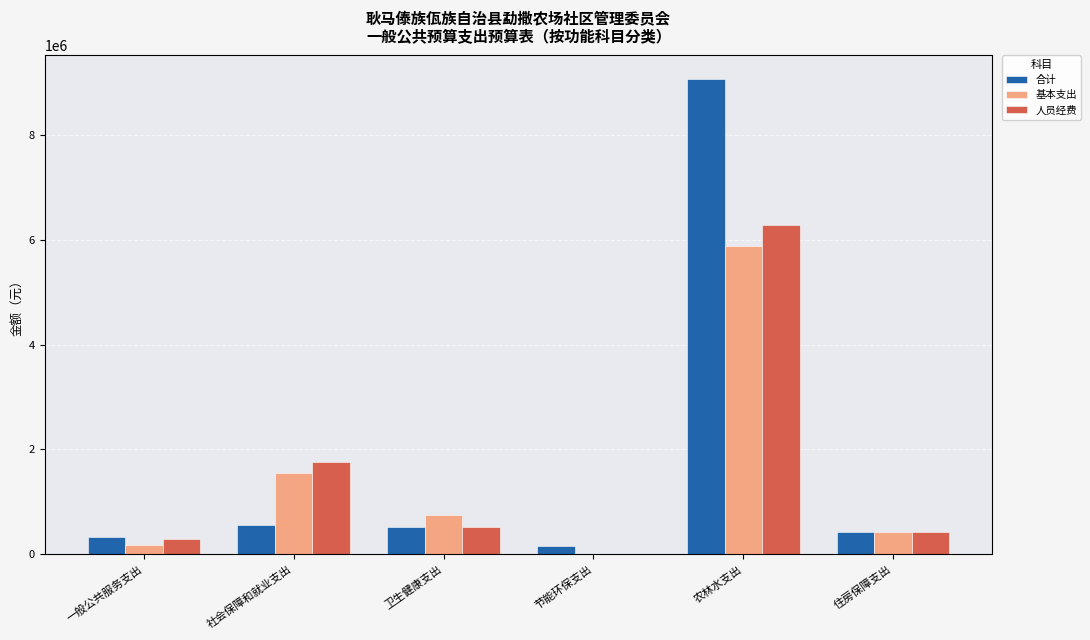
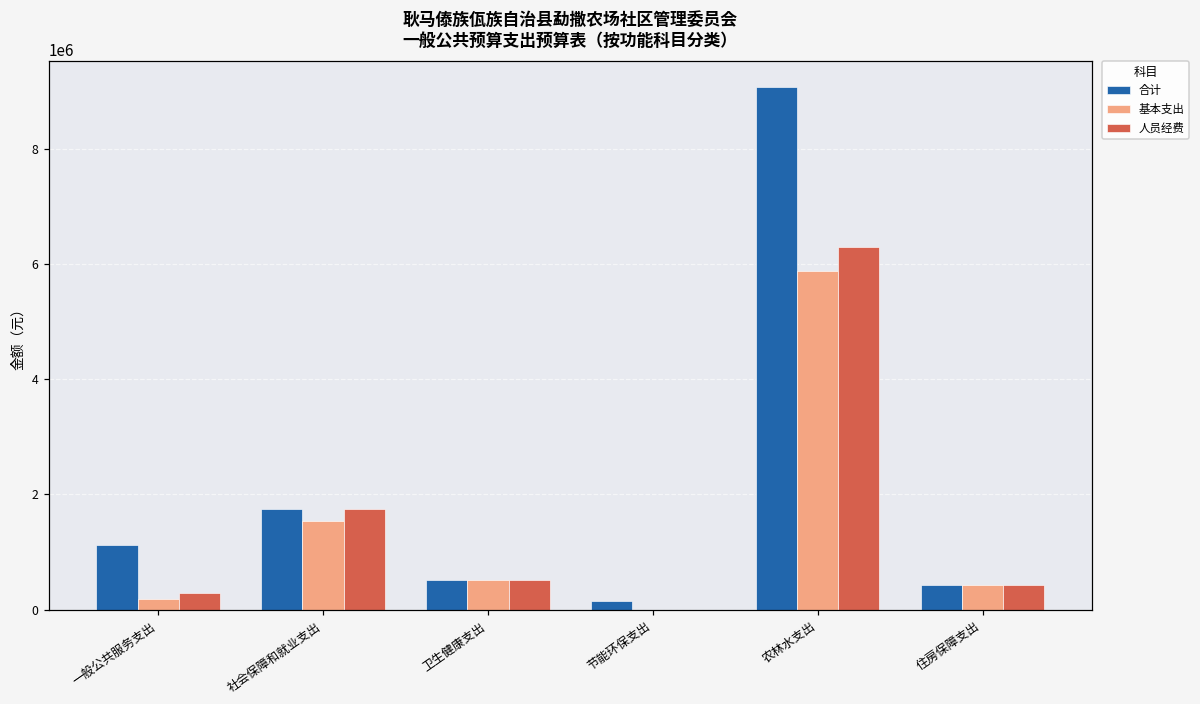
  {
    "合计": {
-     "一般公共服务支出": 300000,
-     "社会保障和就业支出": 600000,
+     "一般公共服务支出": 1100000,
+     "社会保障和就业支出": 1800000,
      "卫生健康支出": 500000,
      "节能环保支出": 200000,
      "农林水支出": 9100000,
      "住房保障支出": 400000
    },
    "基本支出": {
      "一般公共服务支出": 200000,
      "社会保障和就业支出": 1500000,
-     "卫生健康支出": 700000,
+     "卫生健康支出": 500000,
      "节能环保支出": 0,
      "农林水支出": 5900000,
      "住房保障支出": 400000
    },
    "人员经费": {
      "一般公共服务支出": 300000,
      "社会保障和就业支出": 1800000,
      "卫生健康支出": 500000,
      "节能环保支出": 0,
      "农林水支出": 6300000,
      "住房保障支出": 400000
    }
  }
